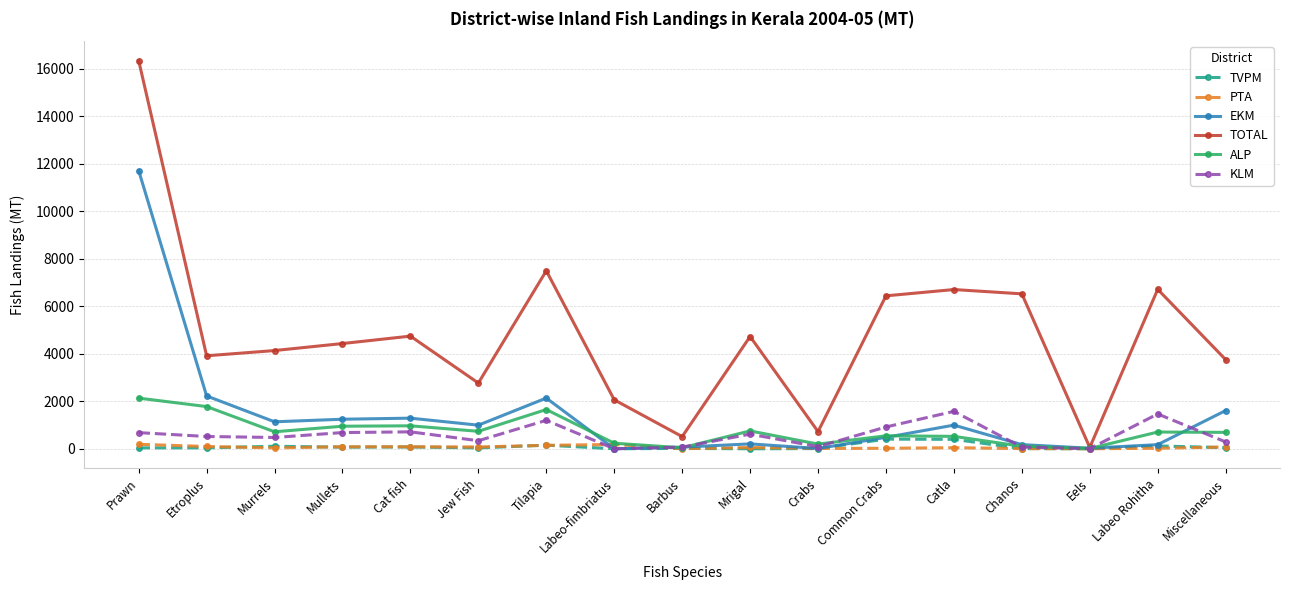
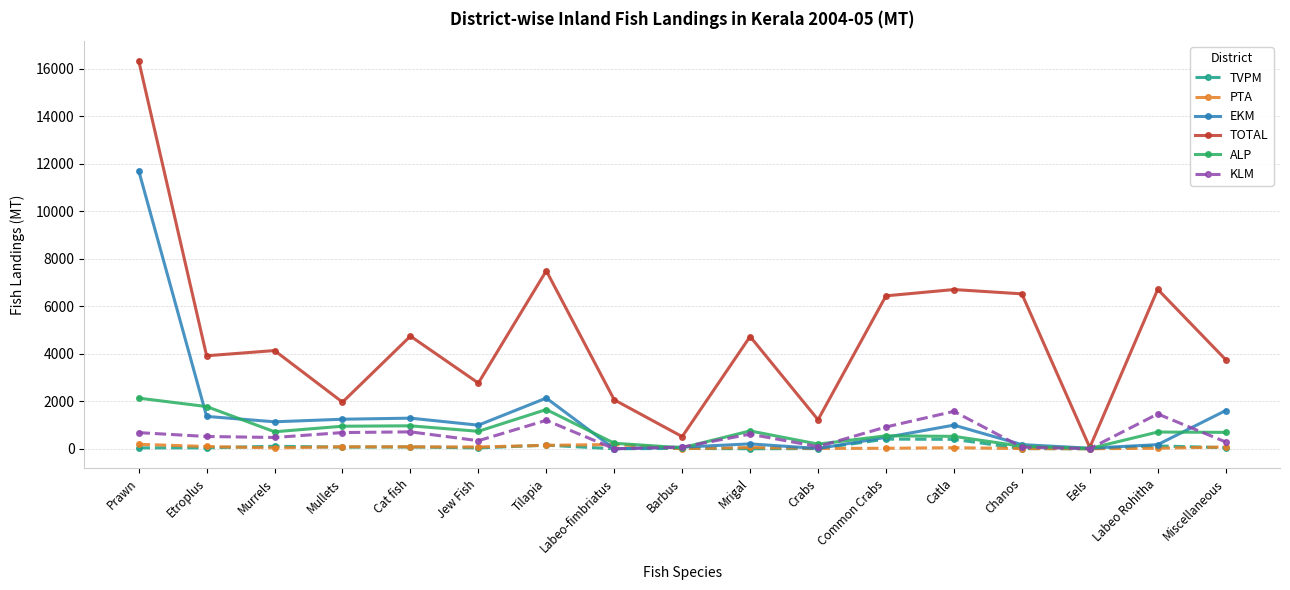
  {
    "PTA": {
      "Prawn": 200,
      "Common Crabs": 0,
      "Catla": 0
    },
    "EKM": {
      "Prawn": 11700,
-     "Etroplus": 2200,
+     "Etroplus": 1400,
      "Murrels": 1100,
      "Mullets": 1200,
      "Cat fish": 1300,
      "Jew Fish": 1000,
      "Tilapia": 2100,
      "Mrigal": 200,
      "Catla": 1000,
      "Miscellaneous": 1600
    },
    "TOTAL": {
      "Prawn": 16300,
      "Etroplus": 3900,
      "Murrels": 4100,
-     "Mullets": 4400,
+     "Mullets": 2000,
      "Cat fish": 4700,
      "Jew Fish": 2800,
      "Tilapia": 7500,
      "Labeo-fimbriatus": 2100,
      "Barbus": 500,
      "Mrigal": 4700,
-     "Crabs": 700,
+     "Crabs": 1200,
      "Common Crabs": 6400,
      "Catla": 6700,
      "Chanos": 6500,
      "Labeo Rohitha": 6700,
      "Miscellaneous": 3800
    },
    "KLM": {
      "Prawn": 700,
      "Etroplus": 500,
      "Murrels": 500,
      "Mullets": 700,
      "Cat fish": 700,
      "Jew Fish": 300,
      "Tilapia": 1200,
      "Mrigal": 600,
      "Common Crabs": 900,
      "Catla": 1600,
      "Labeo Rohitha": 1500,
      "Miscellaneous": 300
    }
  }
